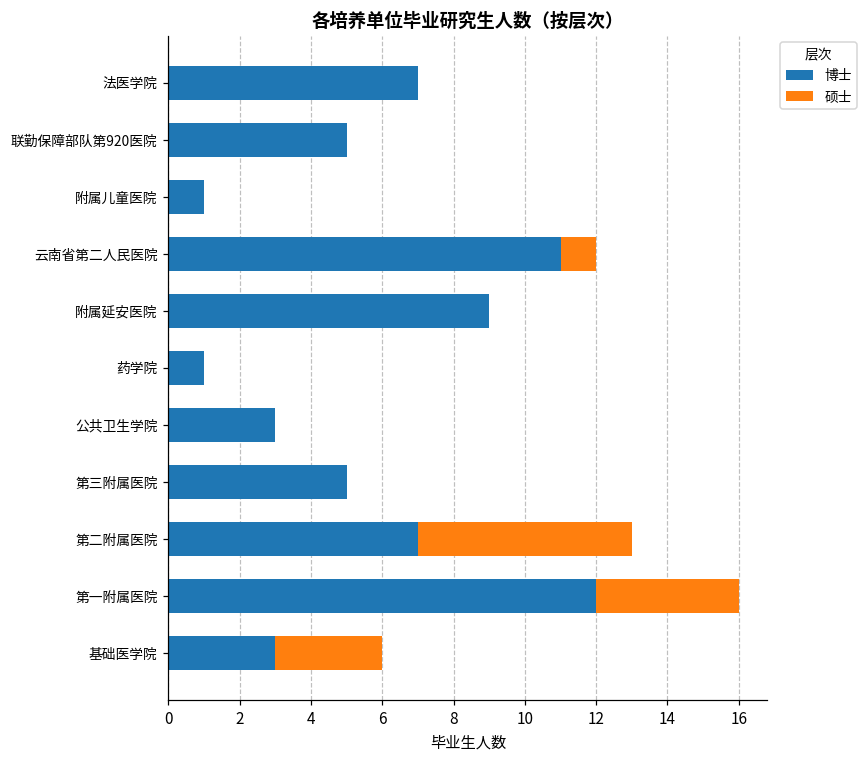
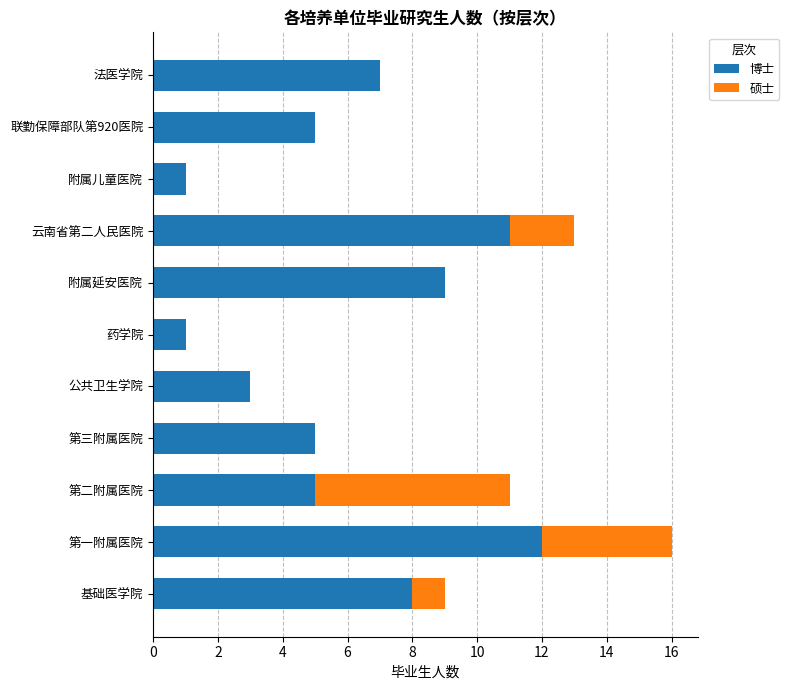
  {
    "博士": {
      "法医学院": 7,
      "联勤保障部队第920医院": 5,
      "附属儿童医院": 1,
      "云南省第二人民医院": 11,
      "附属延安医院": 9,
      "药学院": 1,
      "公共卫生学院": 3,
      "第三附属医院": 5,
-     "第二附属医院": 7,
+     "第二附属医院": 5,
      "第一附属医院": 12,
-     "基础医学院": 3
+     "基础医学院": 8
    },
    "硕士": {
      "法医学院": 0,
      "联勤保障部队第920医院": 0,
      "附属儿童医院": 0,
-     "云南省第二人民医院": 1,
+     "云南省第二人民医院": 2,
      "附属延安医院": 0,
      "药学院": 0,
      "公共卫生学院": 0,
      "第三附属医院": 0,
      "第二附属医院": 6,
      "第一附属医院": 4,
-     "基础医学院": 3
+     "基础医学院": 1
    }
  }
